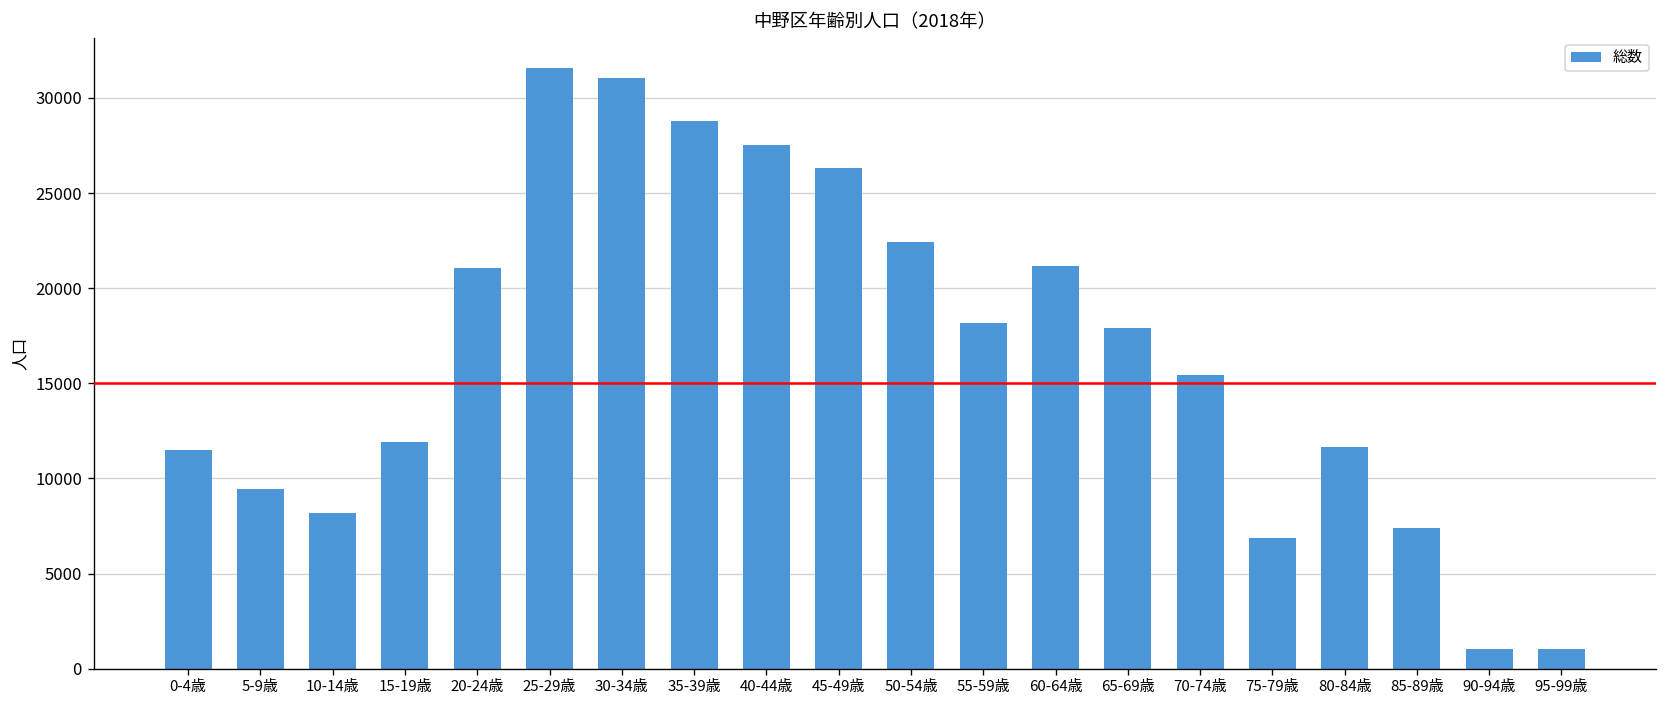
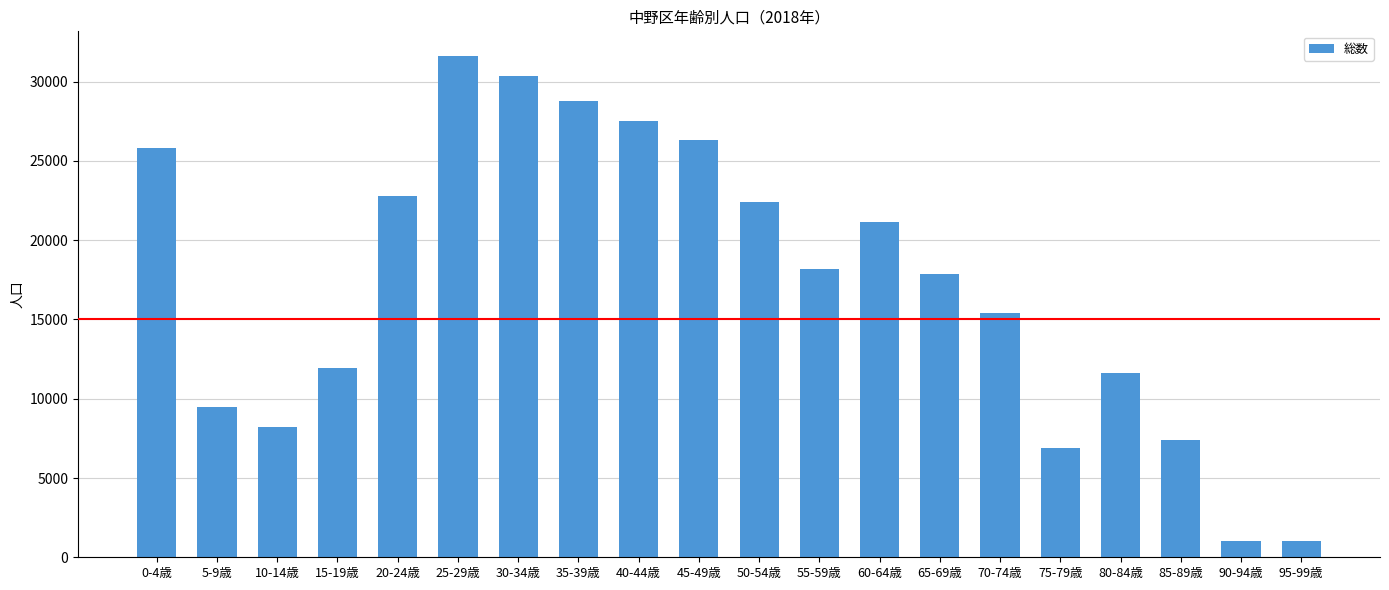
  {
-   "0-4歳": 11500,
+   "0-4歳": 25800,
    "5-9歳": 9500,
    "10-14歳": 8200,
    "15-19歳": 11900,
-   "20-24歳": 21100,
+   "20-24歳": 22800,
    "25-29歳": 31600,
-   "30-34歳": 31000,
+   "30-34歳": 30400,
    "35-39歳": 28800,
    "40-44歳": 27500,
    "45-49歳": 26300,
    "50-54歳": 22400,
    "55-59歳": 18200,
    "60-64歳": 21200,
    "65-69歳": 17900,
    "70-74歳": 15400,
    "75-79歳": 6900,
    "80-84歳": 11600,
    "85-89歳": 7400,
    "90-94歳": 1000,
    "95-99歳": 1000
  }
